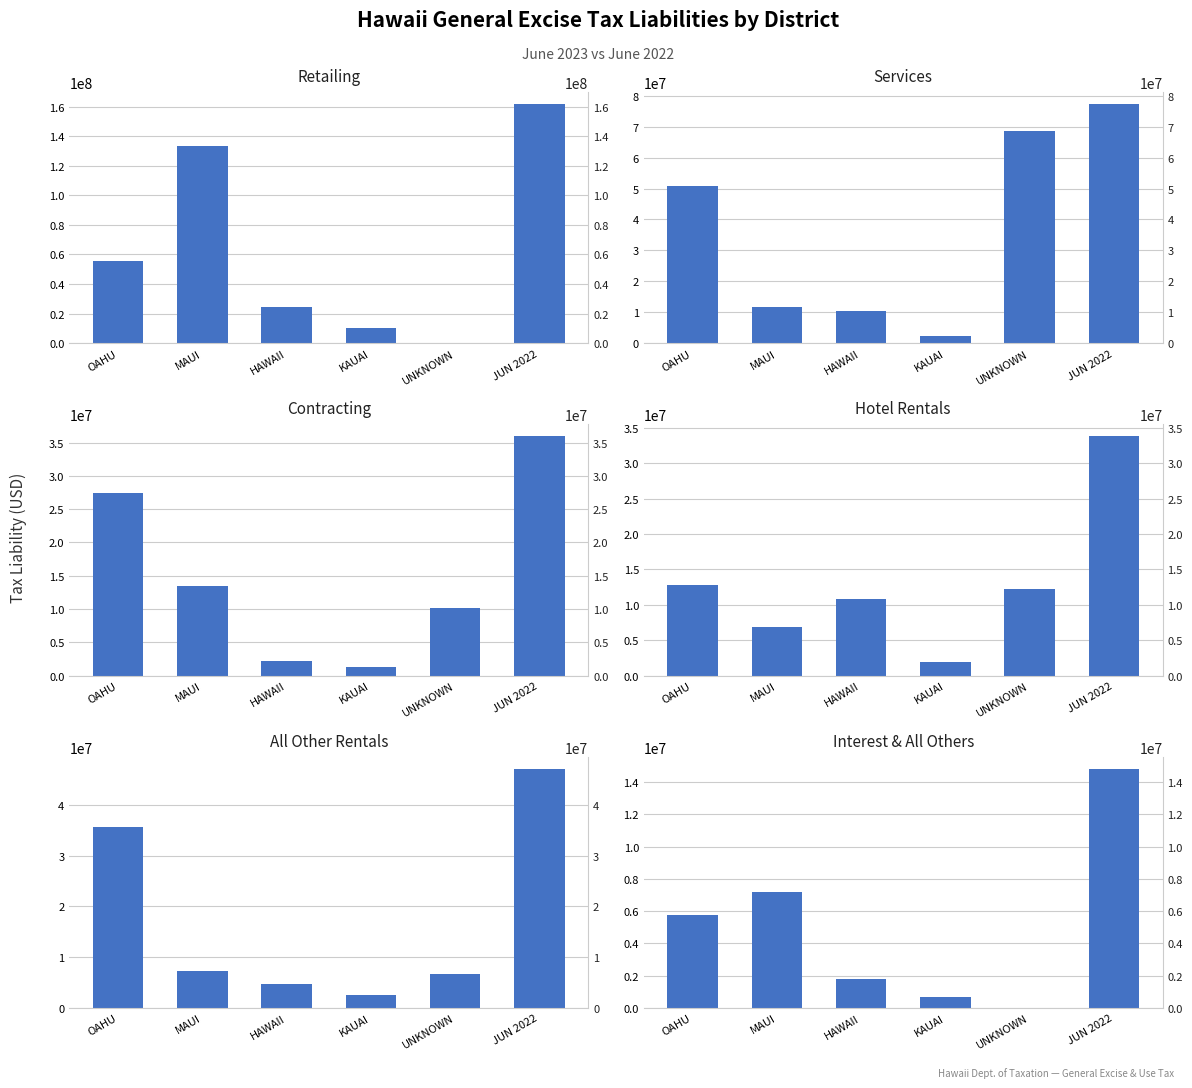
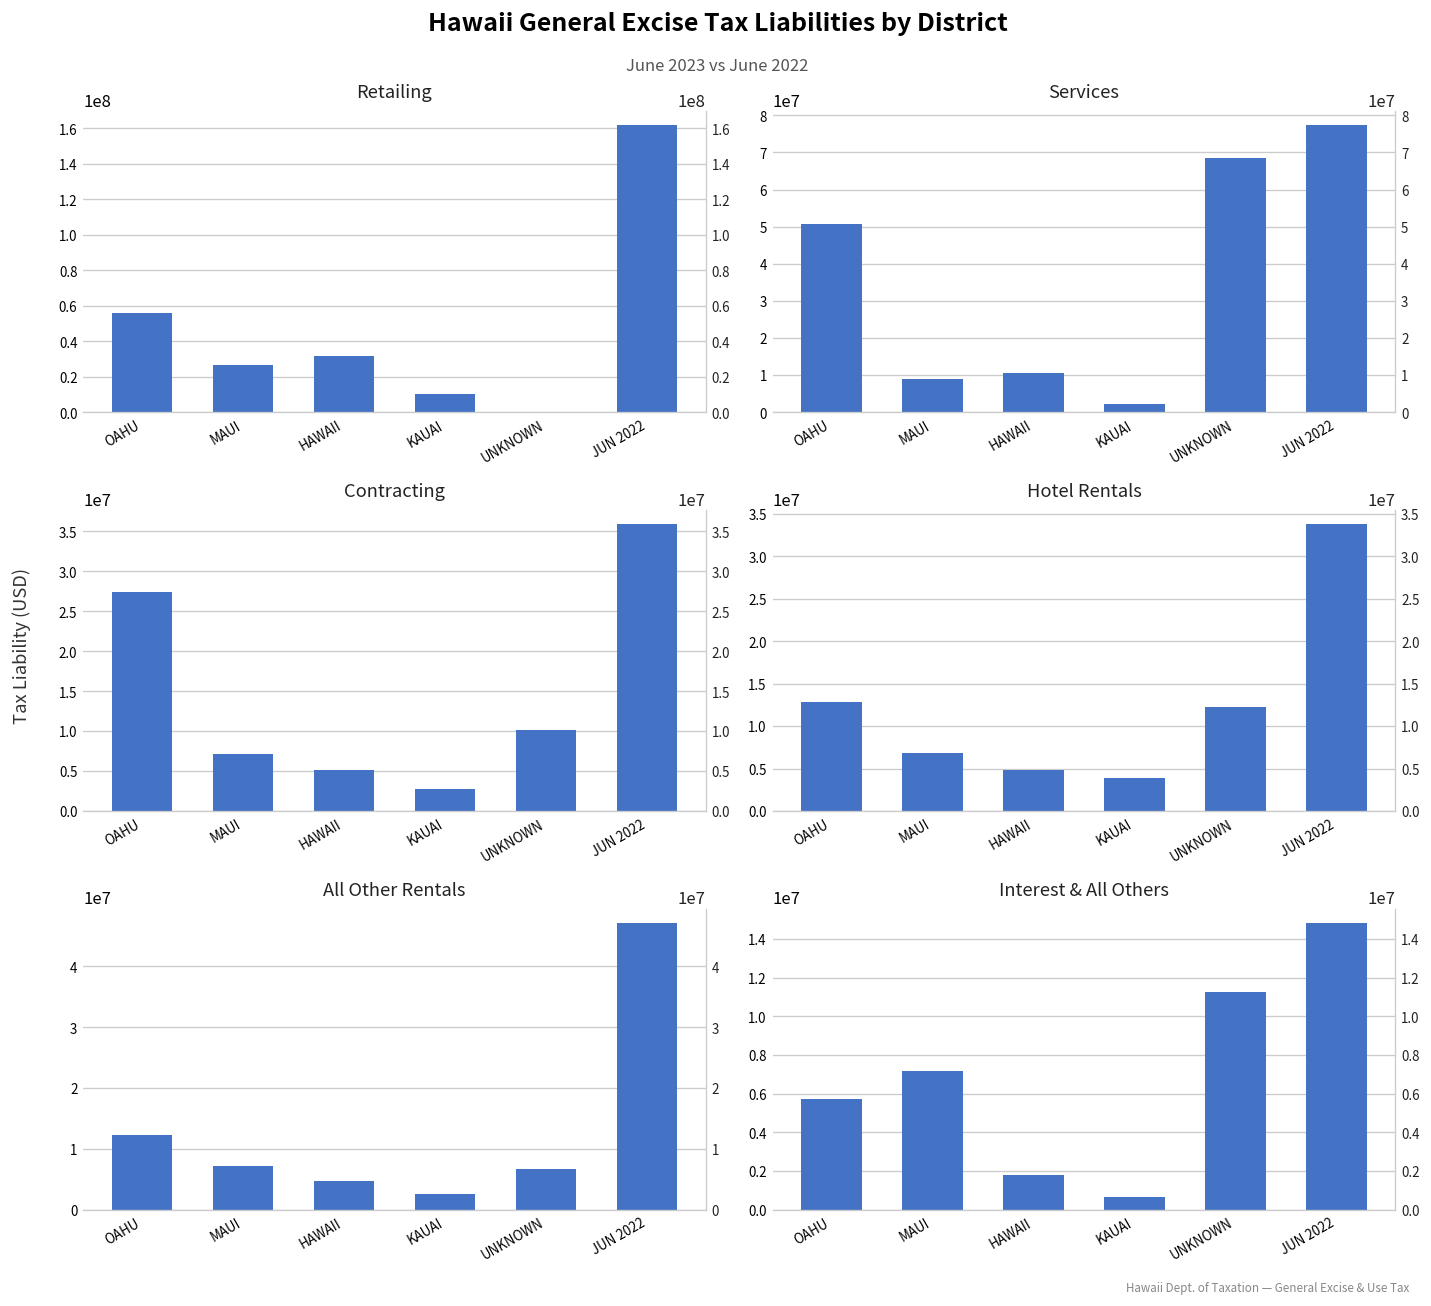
  {
    "Retailing": {
      "OAHU": 56000000,
-     "MAUI": 133000000,
-     "HAWAII": 24000000,
+     "MAUI": 26000000,
+     "HAWAII": 31000000,
      "KAUAI": 10000000,
      "JUN 2022": 162000000
    },
    "Services": {
      "OAHU": 51000000,
-     "MAUI": 12000000,
+     "MAUI": 9000000,
      "HAWAII": 11000000,
      "KAUAI": 2000000,
      "UNKNOWN": 68000000,
      "JUN 2022": 77000000
    },
    "Contracting": {
      "OAHU": 27000000,
-     "MAUI": 13000000,
-     "HAWAII": 2000000,
-     "KAUAI": 1000000,
+     "MAUI": 7000000,
+     "HAWAII": 5000000,
+     "KAUAI": 3000000,
      "UNKNOWN": 10000000,
      "JUN 2022": 36000000
    },
    "Hotel Rentals": {
      "OAHU": 13000000,
      "MAUI": 7000000,
-     "HAWAII": 11000000,
-     "KAUAI": 2000000,
+     "HAWAII": 5000000,
+     "KAUAI": 4000000,
      "UNKNOWN": 12000000,
      "JUN 2022": 34000000
    },
    "All Other Rentals": {
-     "OAHU": 36000000,
+     "OAHU": 12000000,
      "MAUI": 7000000,
      "HAWAII": 5000000,
      "KAUAI": 3000000,
      "UNKNOWN": 7000000,
      "JUN 2022": 47000000
    },
    "Interest & All Others": {
      "OAHU": 5700000,
      "MAUI": 7200000,
      "HAWAII": 1800000,
      "KAUAI": 600000,
-     "UNKNOWN": 0,
+     "UNKNOWN": 11300000,
      "JUN 2022": 14800000
    }
  }
